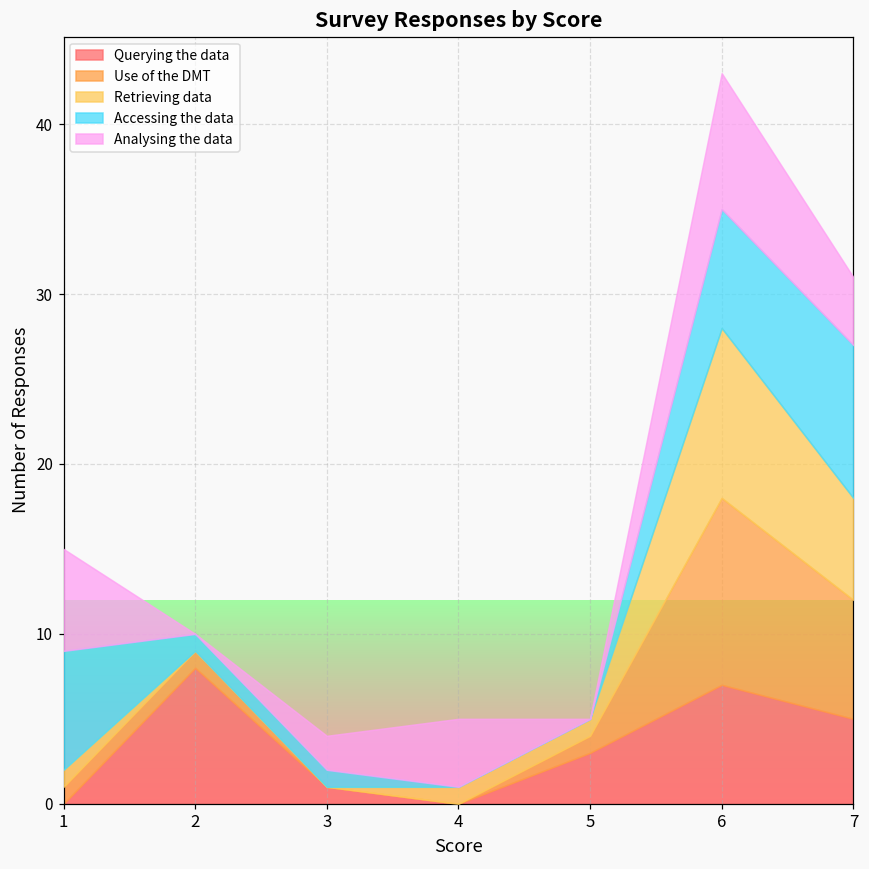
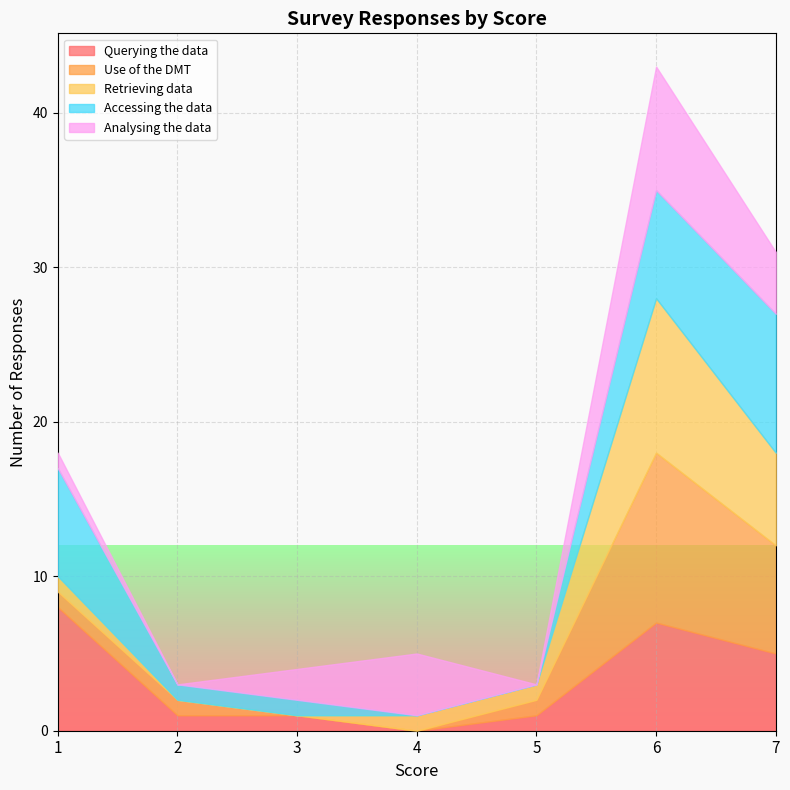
  {
    "Querying the data": {
-     "1": 0,
-     "2": 8,
-     "5": 3,
+     "1": 8,
+     "2": 1,
+     "5": 1,
      "6": 7,
      "7": 5
    },
    "Accessing the data": {
      "1": 7,
      "3": 1,
      "6": 7,
      "7": 9
    },
    "Analysing the data": {
-     "1": 6,
+     "1": 1,
      "3": 2,
      "4": 4,
      "6": 8,
      "7": 4
    }
  }
